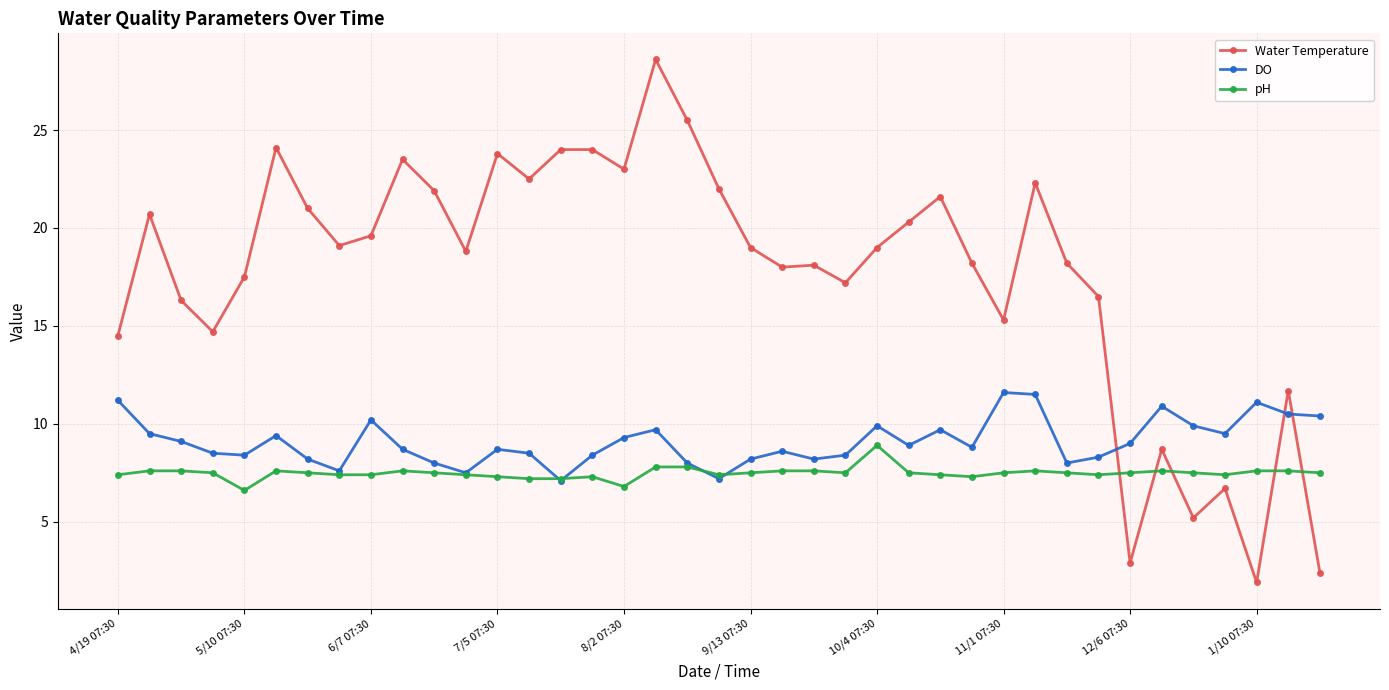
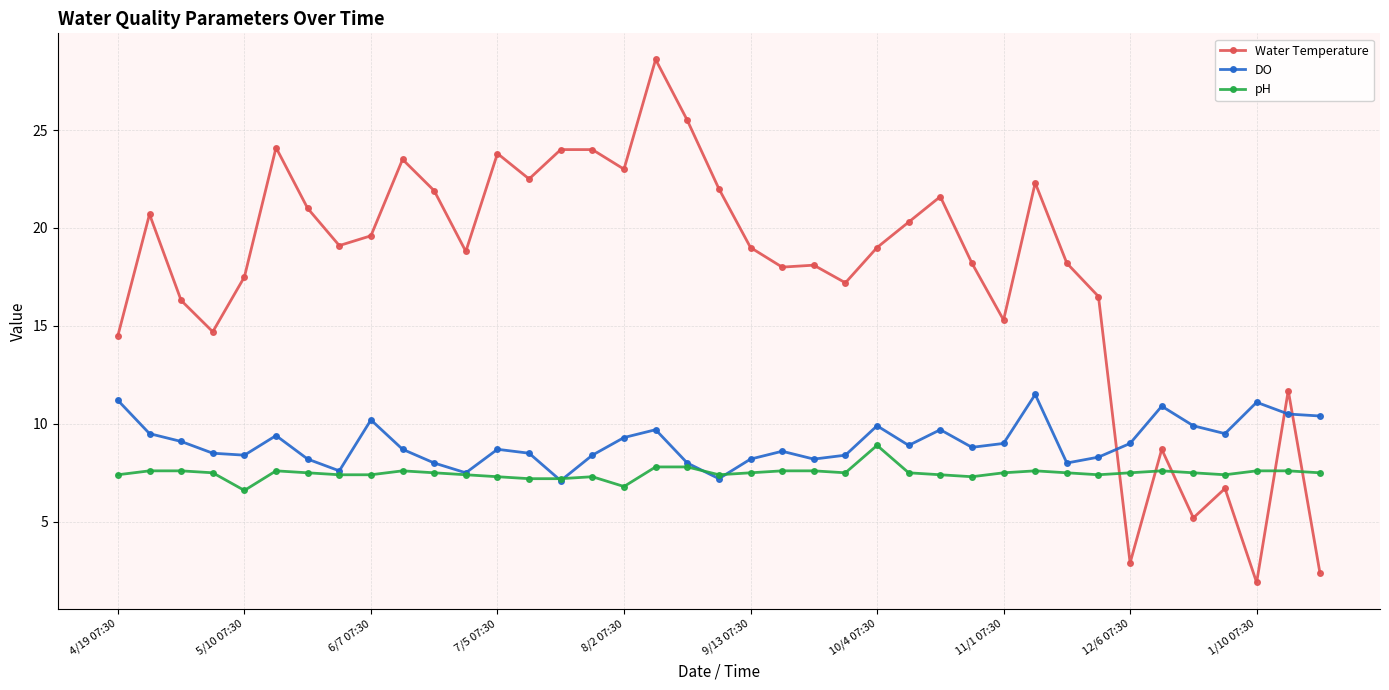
  {
    "Water Temperature": {
      "4/19 07:30": 14.5,
      "5/10 07:30": 17.5,
      "6/7 07:30": 19.6,
      "7/5 07:30": 23.8,
      "8/2 07:30": 23.0,
      "9/13 07:30": 19.0,
      "10/4 07:30": 19.0,
      "11/1 07:30": 15.3,
      "12/6 07:30": 2.9,
      "1/10 07:30": 1.9
    },
    "DO": {
      "4/19 07:30": 11.2,
      "5/10 07:30": 8.4,
      "6/7 07:30": 10.2,
      "7/5 07:30": 8.7,
      "8/2 07:30": 9.3,
      "9/13 07:30": 8.2,
      "10/4 07:30": 9.9,
-     "11/1 07:30": 11.6,
+     "11/1 07:30": 9.0,
      "12/6 07:30": 9.0,
      "1/10 07:30": 11.1
    },
    "pH": {
      "4/19 07:30": 7.4,
      "5/10 07:30": 6.6,
      "6/7 07:30": 7.4,
      "7/5 07:30": 7.3,
      "8/2 07:30": 6.8,
      "9/13 07:30": 7.5,
      "10/4 07:30": 8.9,
      "11/1 07:30": 7.5,
      "12/6 07:30": 7.5,
      "1/10 07:30": 7.6
    }
  }
